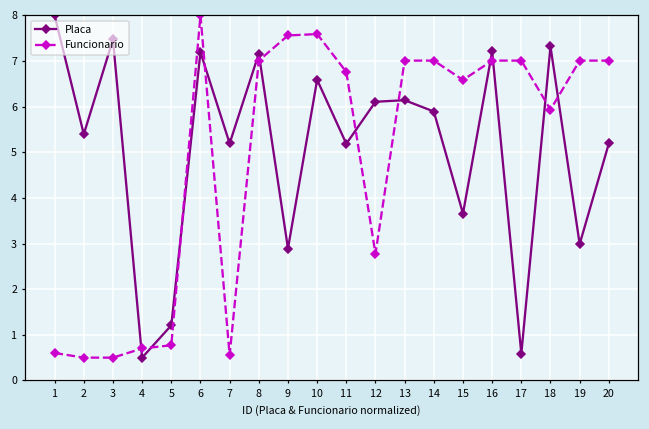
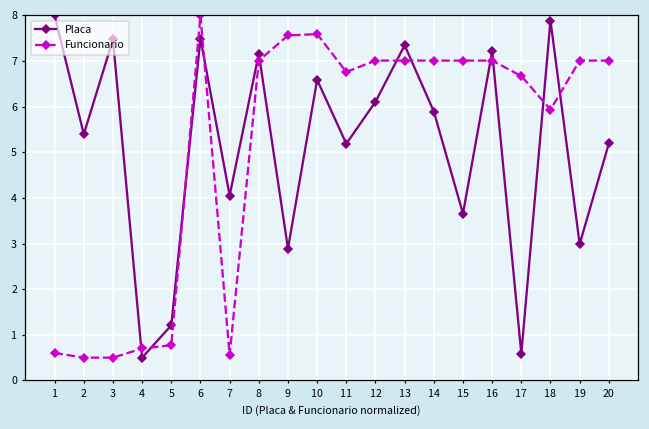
  {
    "Placa": {
      "1": 8.0,
      "2": 5.4,
      "4": 0.5,
      "5": 1.2,
-     "6": 7.2,
-     "7": 5.2,
+     "6": 7.5,
+     "7": 4.1,
      "8": 7.2,
      "9": 2.9,
      "10": 6.6,
      "11": 5.2,
      "12": 6.1,
-     "13": 6.1,
+     "13": 7.3,
      "14": 5.9,
      "15": 3.7,
      "16": 7.2,
      "17": 0.6,
-     "18": 7.3,
+     "18": 7.9,
      "19": 3.0,
      "20": 5.2
    },
    "Funcionario": {
      "1": 0.6,
      "2": 0.5,
      "3": 0.5,
      "4": 0.7,
      "5": 0.8,
      "6": 8.0,
      "7": 0.6,
      "8": 7.0,
      "9": 7.6,
      "10": 7.6,
      "11": 6.8,
-     "12": 2.8,
+     "12": 7.0,
      "13": 7.0,
      "14": 7.0,
-     "15": 6.6,
+     "15": 7.0,
      "16": 7.0,
-     "17": 7.0,
+     "17": 6.7,
      "18": 5.9,
      "19": 7.0,
      "20": 7.0
    }
  }
